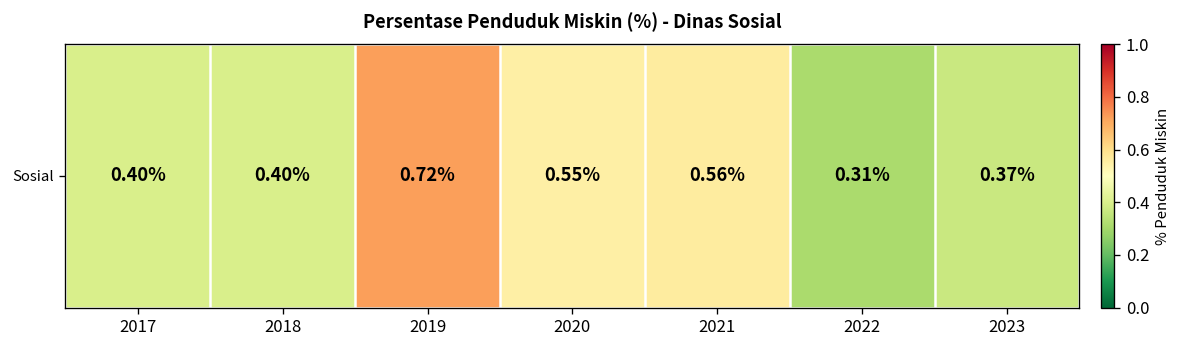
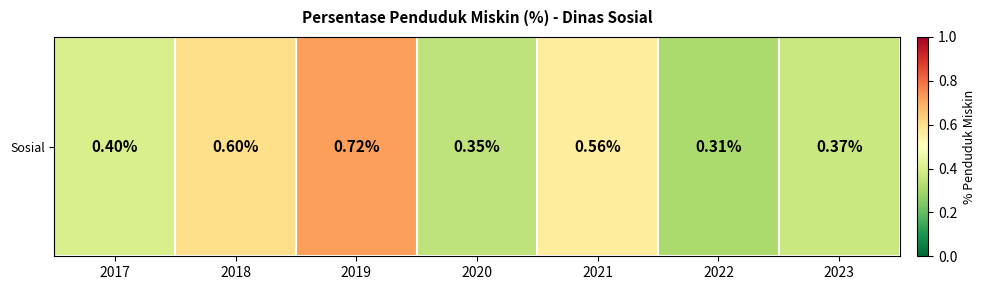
  {
    "Sosial": {
      "2017": "0.40%",
-     "2018": "0.40%",
+     "2018": "0.60%",
      "2019": "0.72%",
-     "2020": "0.55%",
+     "2020": "0.35%",
      "2021": "0.56%",
      "2022": "0.31%",
      "2023": "0.37%"
    }
  }
